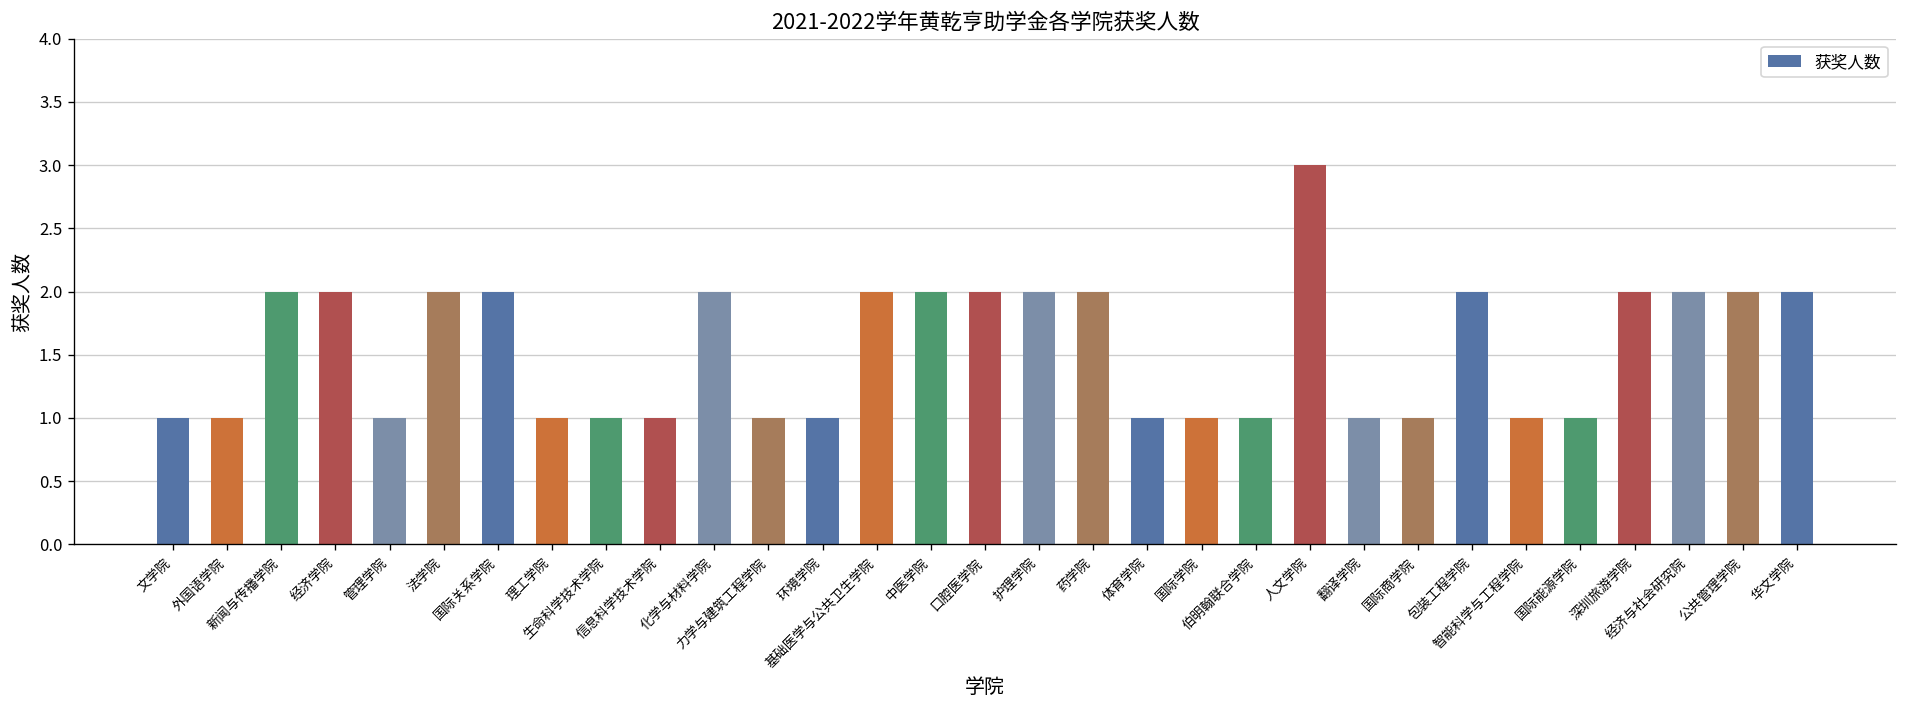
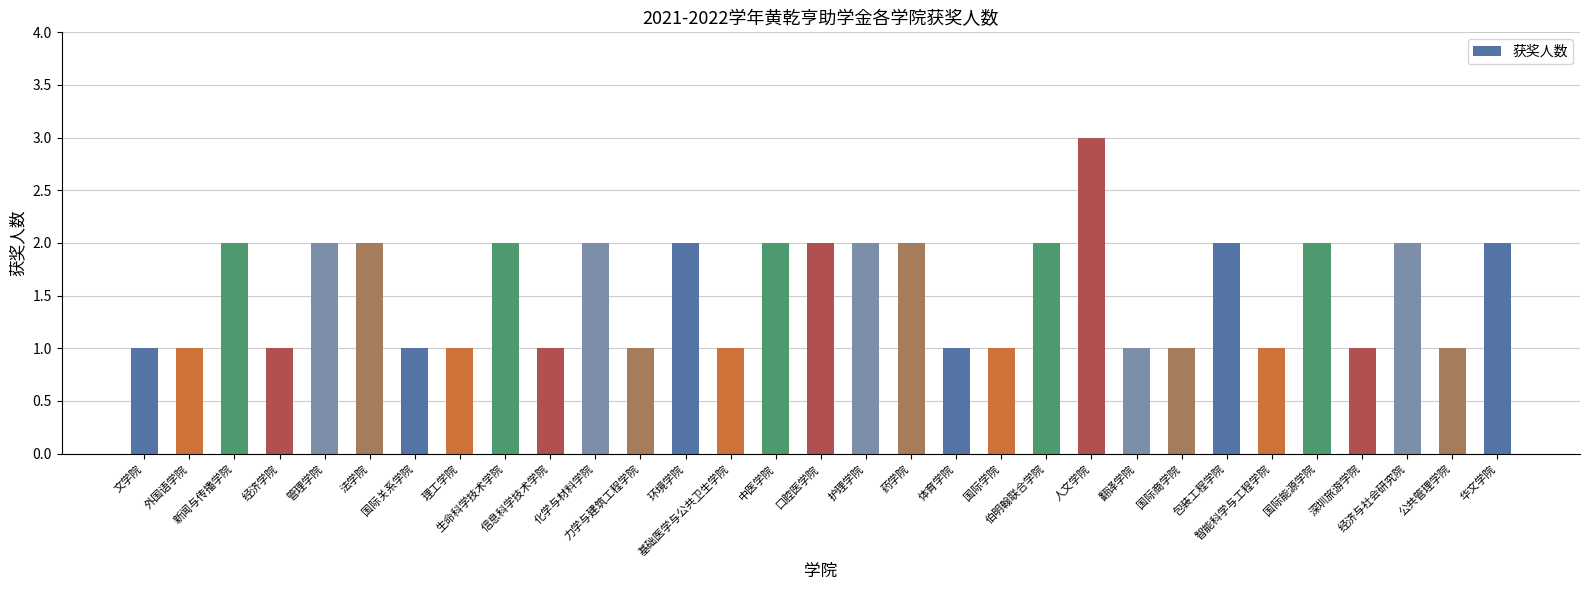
  {
    "文学院": 1,
    "外国语学院": 1,
    "新闻与传播学院": 2,
-   "经济学院": 2,
-   "管理学院": 1,
+   "经济学院": 1,
+   "管理学院": 2,
    "法学院": 2,
-   "国际关系学院": 2,
+   "国际关系学院": 1,
    "理工学院": 1,
-   "生命科学技术学院": 1,
+   "生命科学技术学院": 2,
    "信息科学技术学院": 1,
    "化学与材料学院": 2,
    "力学与建筑工程学院": 1,
-   "环境学院": 1,
-   "基础医学与公共卫生学院": 2,
+   "环境学院": 2,
+   "基础医学与公共卫生学院": 1,
    "中医学院": 2,
    "口腔医学院": 2,
    "护理学院": 2,
    "药学院": 2,
    "体育学院": 1,
    "国际学院": 1,
-   "伯明翰联合学院": 1,
+   "伯明翰联合学院": 2,
    "人文学院": 3,
    "翻译学院": 1,
    "国际商学院": 1,
    "包装工程学院": 2,
    "智能科学与工程学院": 1,
-   "国际能源学院": 1,
-   "深圳旅游学院": 2,
+   "国际能源学院": 2,
+   "深圳旅游学院": 1,
    "经济与社会研究院": 2,
-   "公共管理学院": 2,
+   "公共管理学院": 1,
    "华文学院": 2
  }
